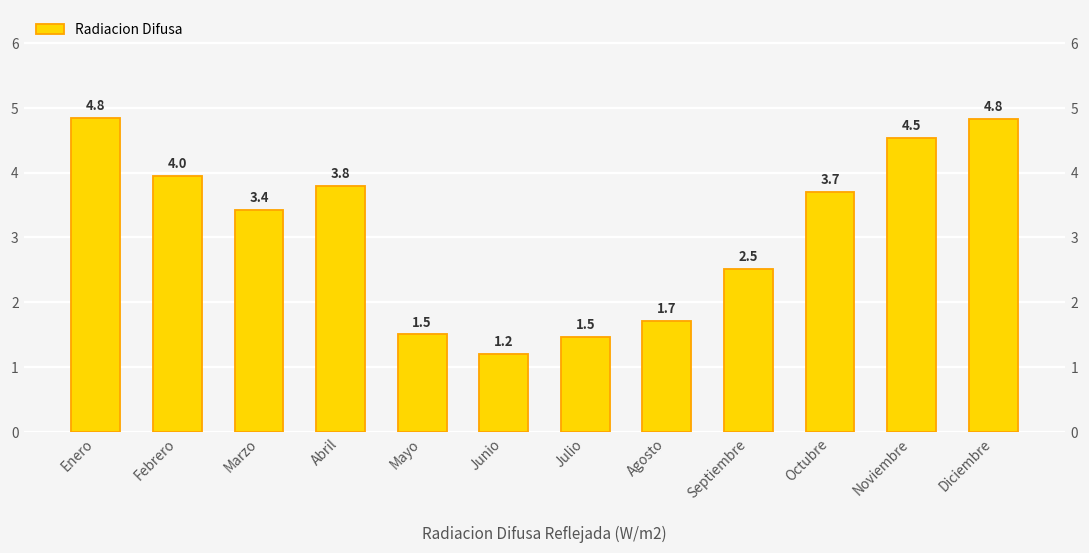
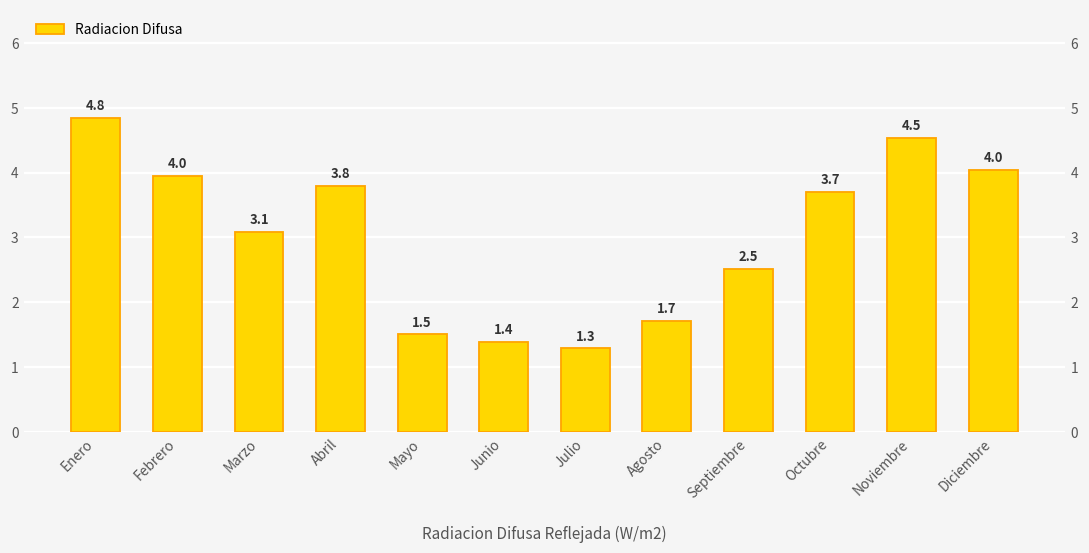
  {
    "Enero": 4.8,
    "Febrero": 4.0,
-   "Marzo": 3.4,
+   "Marzo": 3.1,
    "Abril": 3.8,
    "Mayo": 1.5,
-   "Junio": 1.2,
-   "Julio": 1.5,
+   "Junio": 1.4,
+   "Julio": 1.3,
    "Agosto": 1.7,
    "Septiembre": 2.5,
    "Octubre": 3.7,
    "Noviembre": 4.5,
-   "Diciembre": 4.8
+   "Diciembre": 4.0
  }
